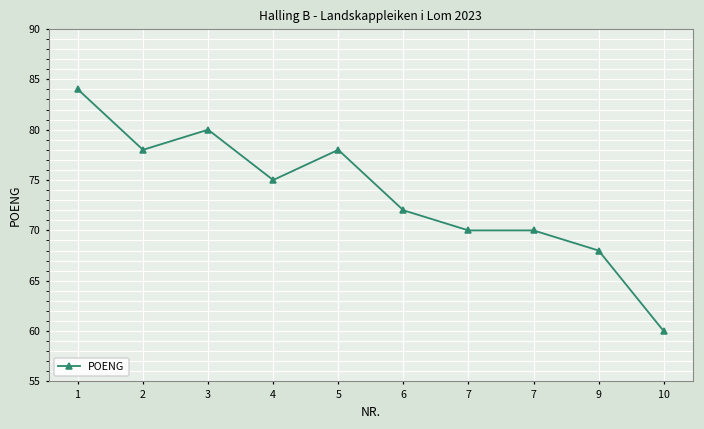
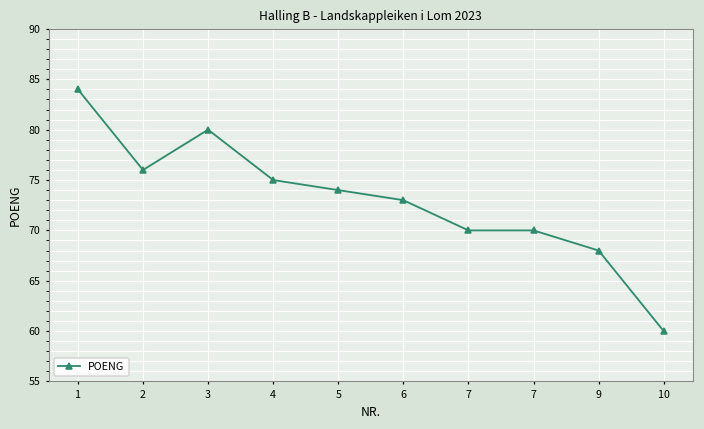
  {
    "1": 84,
-   "2": 78,
+   "2": 76,
    "3": 80,
    "4": 75,
-   "5": 78,
-   "6": 72,
+   "5": 74,
+   "6": 73,
    "9": 68,
    "10": 60
  }
